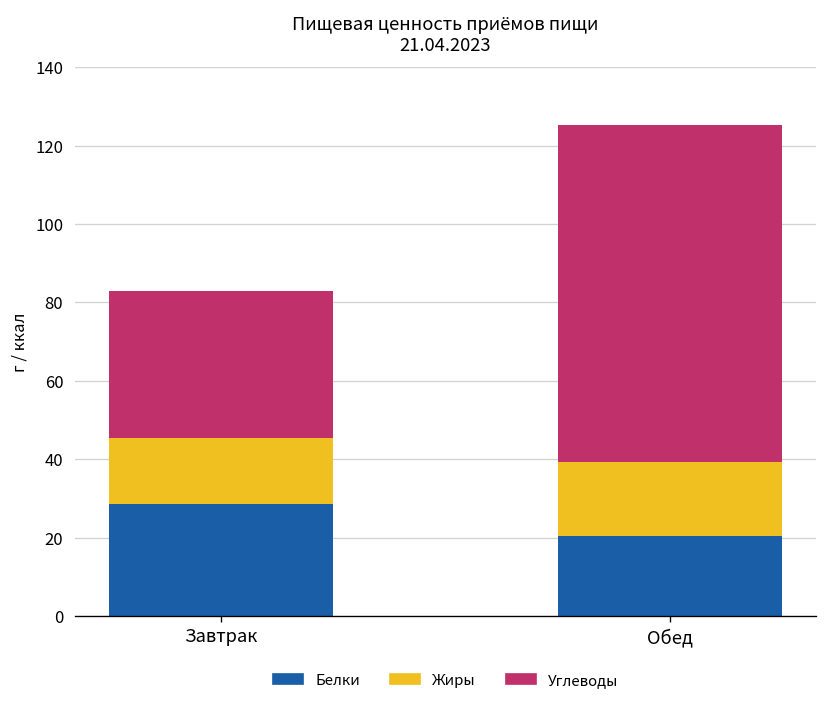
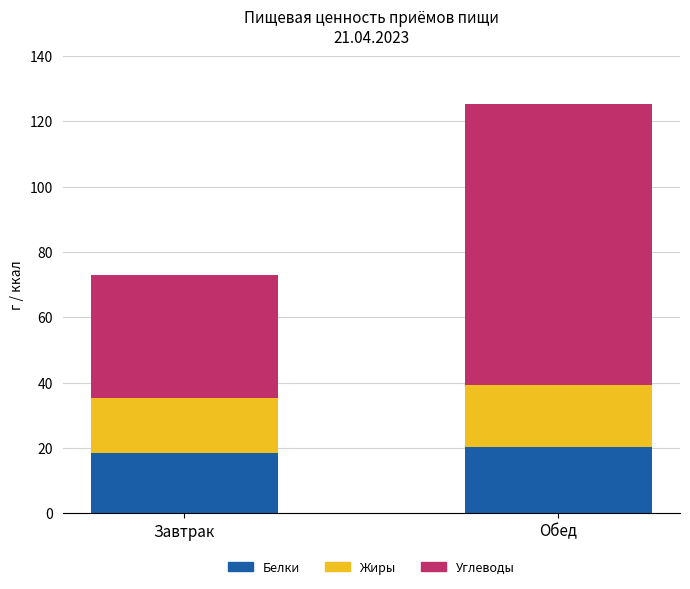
  {
    "Белки": {
-     "Завтрак": 29,
+     "Завтрак": 18,
      "Обед": 20
    },
    "Жиры": {
      "Завтрак": 17,
      "Обед": 19
    },
    "Углеводы": {
      "Завтрак": 38,
      "Обед": 86
    }
  }
